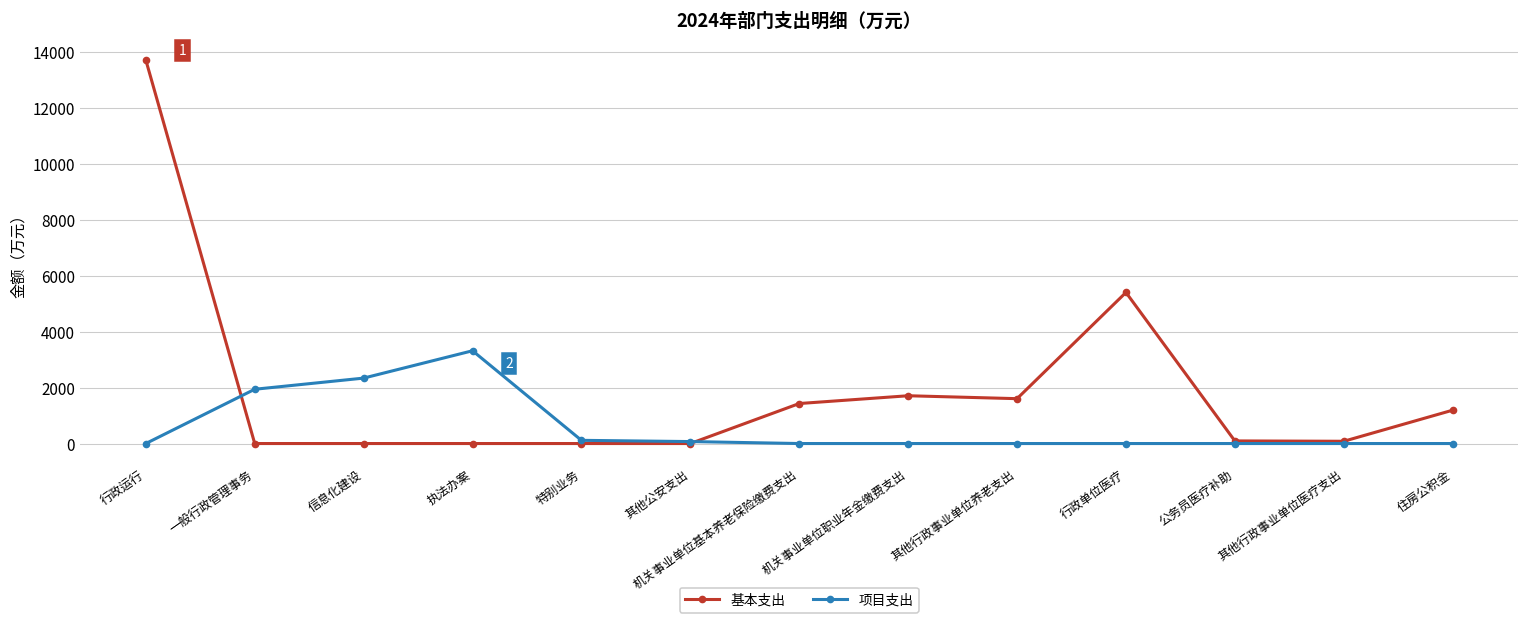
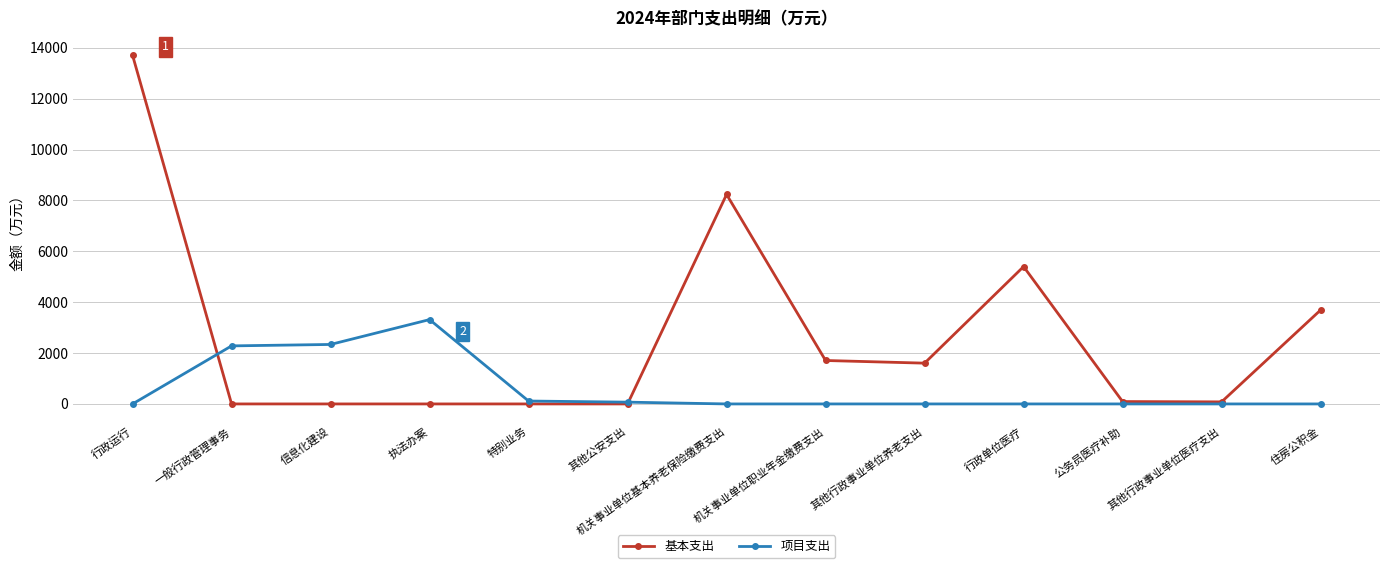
  {
    "基本支出": {
      "行政运行": 13700,
      "一般行政管理事务": 0,
      "信息化建设": 0,
      "执法办案": 0,
      "特别业务": 0,
-     "机关事业单位基本养老保险缴费支出": 1400,
+     "机关事业单位基本养老保险缴费支出": 8200,
      "机关事业单位职业年金缴费支出": 1700,
      "其他行政事业单位养老支出": 1600,
      "行政单位医疗": 5400,
-     "住房公积金": 1200
+     "住房公积金": 3700
    },
    "项目支出": {
      "行政运行": 0,
-     "一般行政管理事务": 1900,
+     "一般行政管理事务": 2300,
      "信息化建设": 2300,
      "执法办案": 3300,
      "特别业务": 100,
      "机关事业单位基本养老保险缴费支出": 0,
      "机关事业单位职业年金缴费支出": 0,
      "其他行政事业单位养老支出": 0,
      "行政单位医疗": 0,
      "住房公积金": 0
    }
  }
